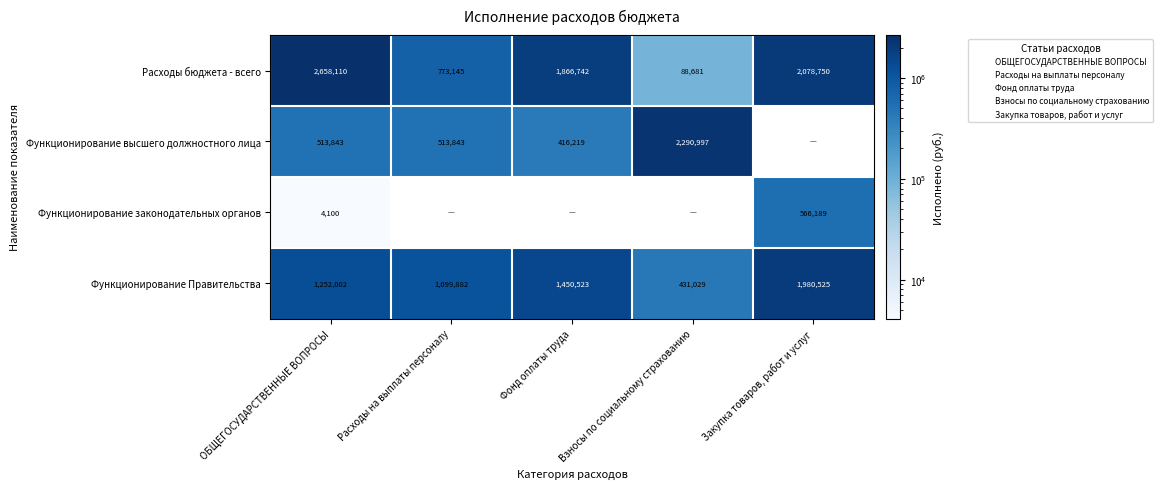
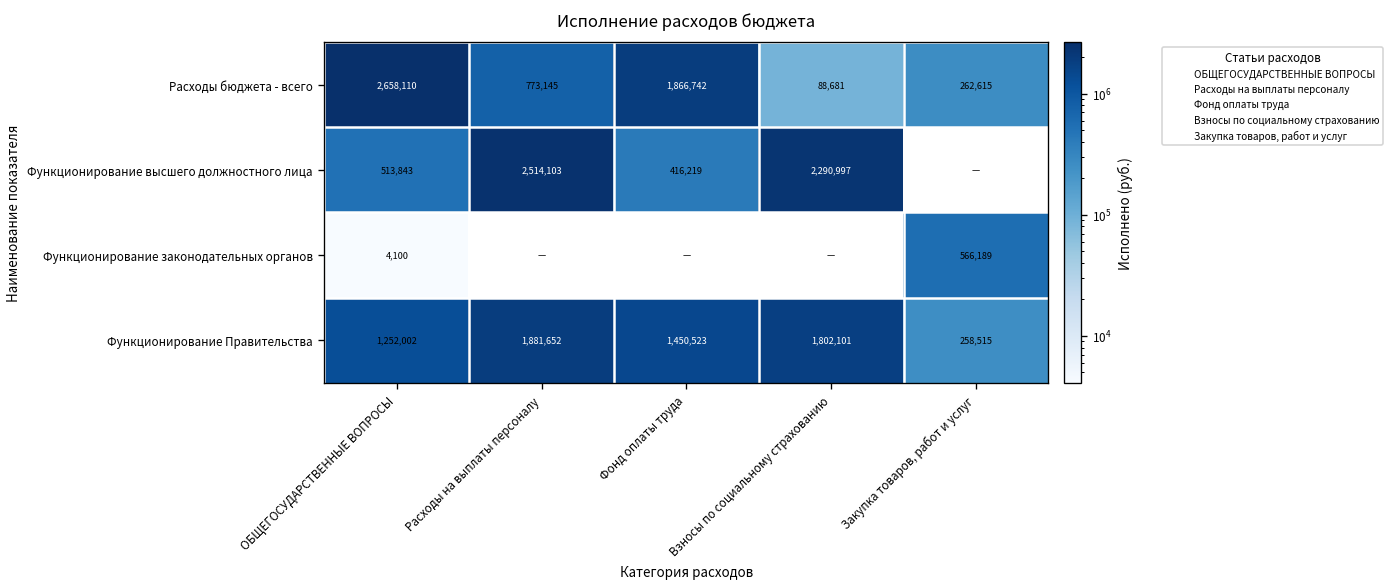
  {
    "Расходы бюджета - всего": {
      "ОБЩЕГОСУДАРСТВЕННЫЕ ВОПРОСЫ": "2,658,110",
      "Расходы на выплаты персоналу": "773,145",
      "Фонд оплаты труда": "1,866,742",
      "Взносы по социальному страхованию": "88,681",
-     "Закупка товаров, работ и услуг": "2,078,750"
+     "Закупка товаров, работ и услуг": "262,615"
    },
    "Функционирование высшего должностного лица": {
      "ОБЩЕГОСУДАРСТВЕННЫЕ ВОПРОСЫ": "513,843",
-     "Расходы на выплаты персоналу": "513,843",
+     "Расходы на выплаты персоналу": "2,514,103",
      "Фонд оплаты труда": "416,219",
      "Взносы по социальному страхованию": "2,290,997"
    },
    "Функционирование законодательных органов": {
      "ОБЩЕГОСУДАРСТВЕННЫЕ ВОПРОСЫ": "4,100",
      "Закупка товаров, работ и услуг": "566,189"
    },
    "Функционирование Правительства": {
      "ОБЩЕГОСУДАРСТВЕННЫЕ ВОПРОСЫ": "1,252,002",
-     "Расходы на выплаты персоналу": "1,099,882",
+     "Расходы на выплаты персоналу": "1,881,652",
      "Фонд оплаты труда": "1,450,523",
-     "Взносы по социальному страхованию": "431,029",
-     "Закупка товаров, работ и услуг": "1,980,525"
+     "Взносы по социальному страхованию": "1,802,101",
+     "Закупка товаров, работ и услуг": "258,515"
    }
  }
